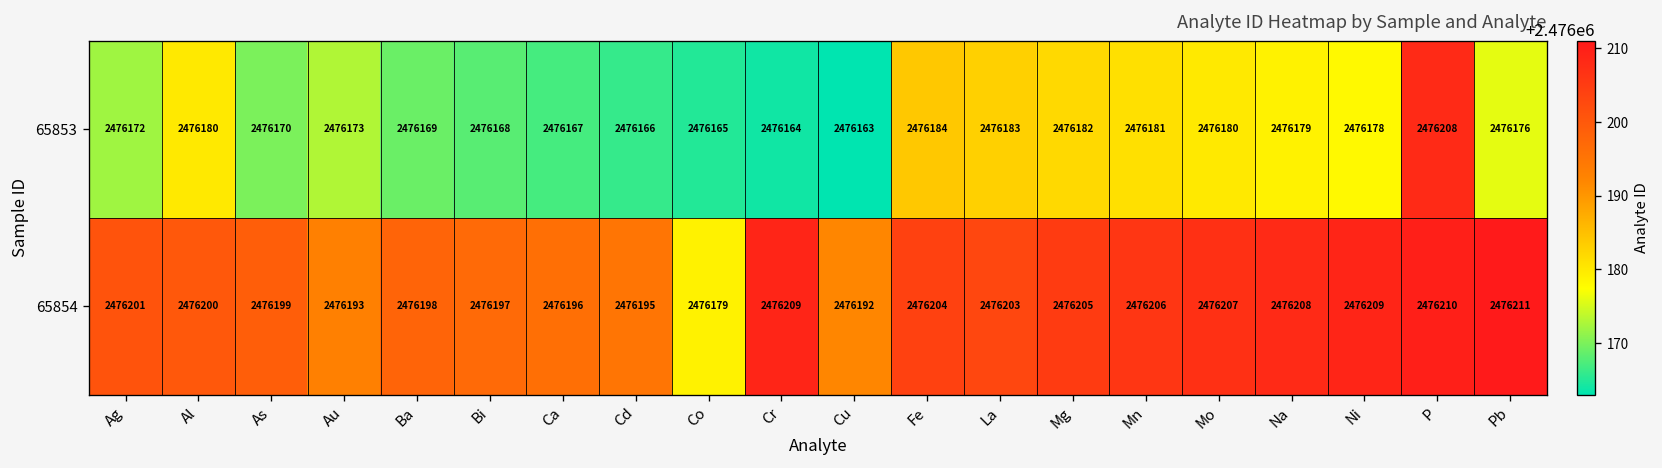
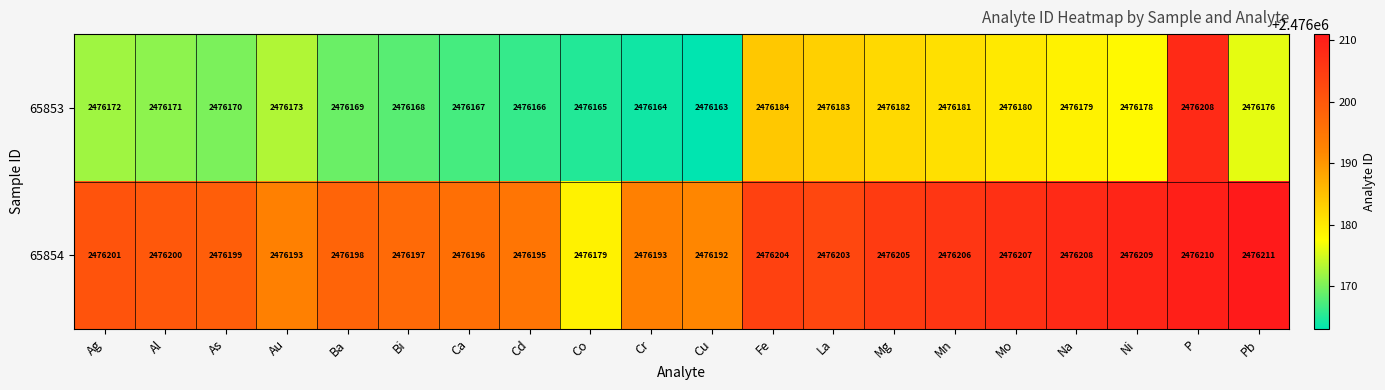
  {
    "65853": {
      "Ag": 2476172,
-     "Al": 2476180,
+     "Al": 2476171,
      "As": 2476170,
      "Au": 2476173,
      "Ba": 2476169,
      "Bi": 2476168,
      "Ca": 2476167,
      "Cd": 2476166,
      "Co": 2476165,
      "Cr": 2476164,
      "Cu": 2476163,
      "Fe": 2476184,
      "La": 2476183,
      "Mg": 2476182,
      "Mn": 2476181,
      "Mo": 2476180,
      "Na": 2476179,
      "Ni": 2476178,
      "P": 2476208,
      "Pb": 2476176
    },
    "65854": {
      "Ag": 2476201,
      "Al": 2476200,
      "As": 2476199,
      "Au": 2476193,
      "Ba": 2476198,
      "Bi": 2476197,
      "Ca": 2476196,
      "Cd": 2476195,
      "Co": 2476179,
-     "Cr": 2476209,
+     "Cr": 2476193,
      "Cu": 2476192,
      "Fe": 2476204,
      "La": 2476203,
      "Mg": 2476205,
      "Mn": 2476206,
      "Mo": 2476207,
      "Na": 2476208,
      "Ni": 2476209,
      "P": 2476210,
      "Pb": 2476211
    }
  }
